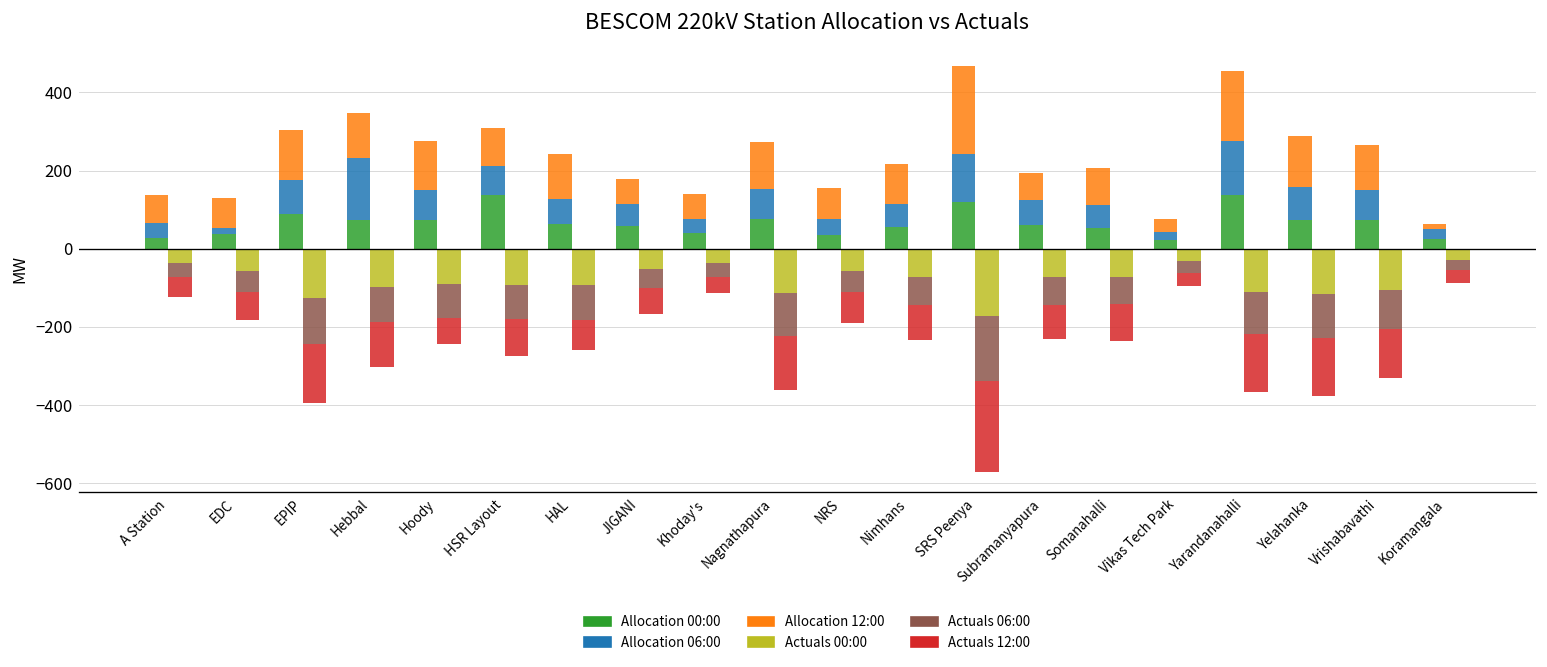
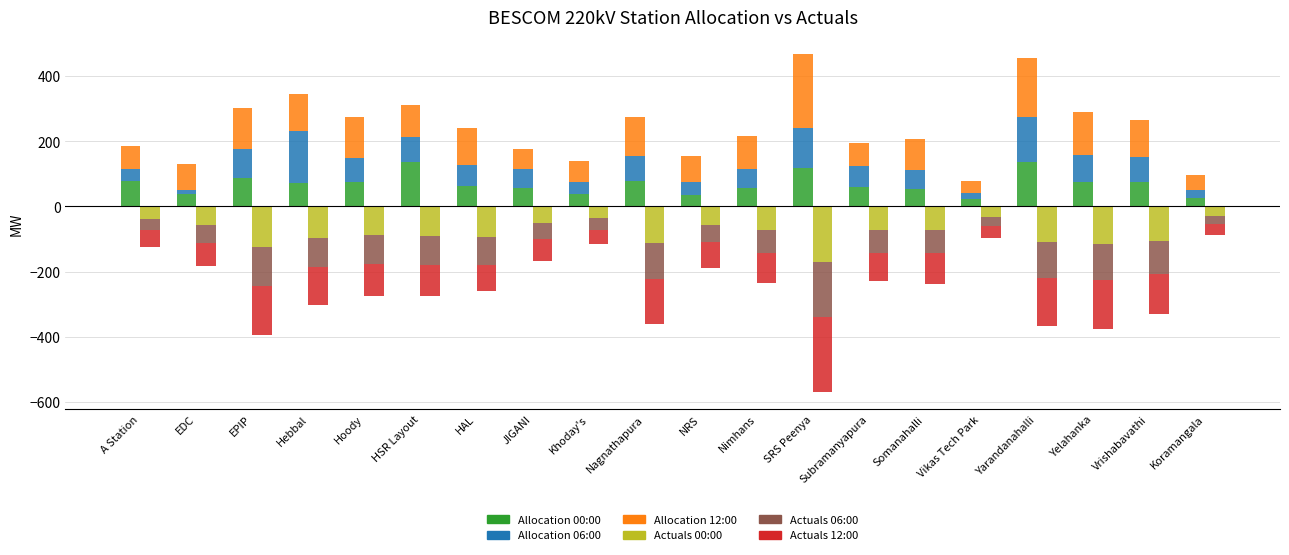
  {
    "Allocation 00:00": {
-     "A Station": 30,
+     "A Station": 80,
      "EDC": 40,
      "EPIP": 90,
      "Hebbal": 70,
      "Hoody": 70,
      "HSR Layout": 140,
      "HAL": 60,
      "JIGANI": 60,
      "Khoday's": 40,
      "Nagnathapura": 80,
      "NRS": 40,
      "Nimhans": 60,
      "SRS Peenya": 120,
      "Subramanyapura": 60,
      "Somanahalli": 50,
      "Vikas Tech Park": 20,
      "Yarandanahalli": 140,
      "Yelahanka": 70,
      "Vrishabavathi": 70,
      "Koramangala": 20
    },
    "Allocation 06:00": {
      "A Station": 40,
      "EDC": 10,
      "EPIP": 90,
      "Hebbal": 160,
      "Hoody": 80,
      "HSR Layout": 80,
      "HAL": 70,
      "JIGANI": 60,
      "Khoday's": 40,
      "Nagnathapura": 80,
      "NRS": 40,
      "Nimhans": 60,
      "SRS Peenya": 120,
      "Subramanyapura": 60,
      "Somanahalli": 60,
      "Vikas Tech Park": 20,
      "Yarandanahalli": 140,
      "Yelahanka": 80,
      "Vrishabavathi": 80,
      "Koramangala": 30
    },
    "Allocation 12:00": {
      "A Station": 70,
      "EDC": 80,
      "EPIP": 130,
      "Hebbal": 110,
      "Hoody": 130,
      "HSR Layout": 100,
      "HAL": 110,
      "JIGANI": 60,
      "Khoday's": 70,
      "Nagnathapura": 120,
      "NRS": 80,
      "Nimhans": 100,
      "SRS Peenya": 230,
      "Subramanyapura": 70,
      "Somanahalli": 90,
      "Vikas Tech Park": 30,
      "Yarandanahalli": 180,
      "Yelahanka": 130,
      "Vrishabavathi": 110,
-     "Koramangala": 10
+     "Koramangala": 50
    },
    "Actuals 00:00": {
      "A Station": -40,
      "EDC": -60,
      "EPIP": -130,
      "Hebbal": -100,
      "Hoody": -90,
      "HSR Layout": -90,
      "HAL": -90,
      "JIGANI": -50,
      "Khoday's": -40,
      "Nagnathapura": -110,
      "NRS": -60,
      "Nimhans": -70,
      "SRS Peenya": -170,
      "Subramanyapura": -70,
      "Somanahalli": -70,
      "Vikas Tech Park": -30,
      "Yarandanahalli": -110,
      "Yelahanka": -120,
      "Vrishabavathi": -110,
      "Koramangala": -30
    },
    "Actuals 06:00": {
      "A Station": -40,
      "EDC": -50,
      "EPIP": -120,
      "Hebbal": -90,
      "Hoody": -90,
      "HSR Layout": -90,
      "HAL": -90,
      "JIGANI": -50,
      "Khoday's": -40,
      "Nagnathapura": -110,
      "NRS": -50,
      "Nimhans": -70,
      "SRS Peenya": -170,
      "Subramanyapura": -70,
      "Somanahalli": -70,
      "Vikas Tech Park": -30,
      "Yarandanahalli": -110,
      "Yelahanka": -110,
      "Vrishabavathi": -100,
      "Koramangala": -30
    },
    "Actuals 12:00": {
      "A Station": -50,
      "EDC": -70,
      "EPIP": -150,
      "Hebbal": -120,
-     "Hoody": -70,
+     "Hoody": -100,
      "HSR Layout": -100,
      "HAL": -80,
      "JIGANI": -70,
      "Khoday's": -40,
      "Nagnathapura": -140,
      "NRS": -80,
      "Nimhans": -90,
      "SRS Peenya": -230,
      "Subramanyapura": -90,
      "Somanahalli": -100,
      "Vikas Tech Park": -40,
      "Yarandanahalli": -150,
      "Yelahanka": -150,
      "Vrishabavathi": -130,
      "Koramangala": -30
    }
  }
